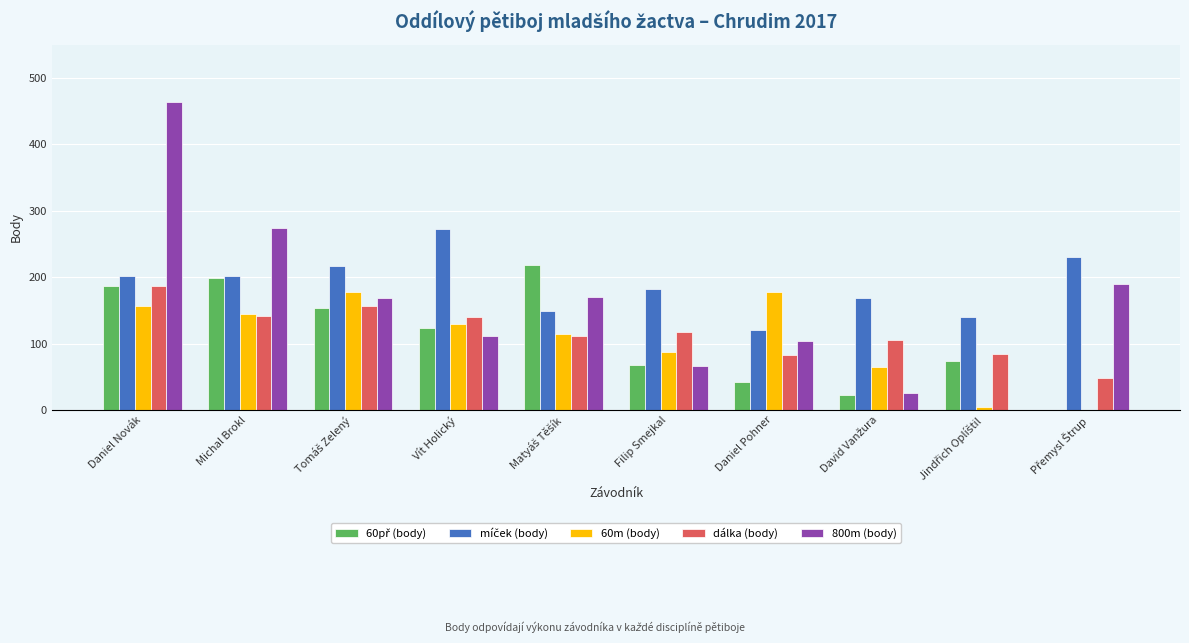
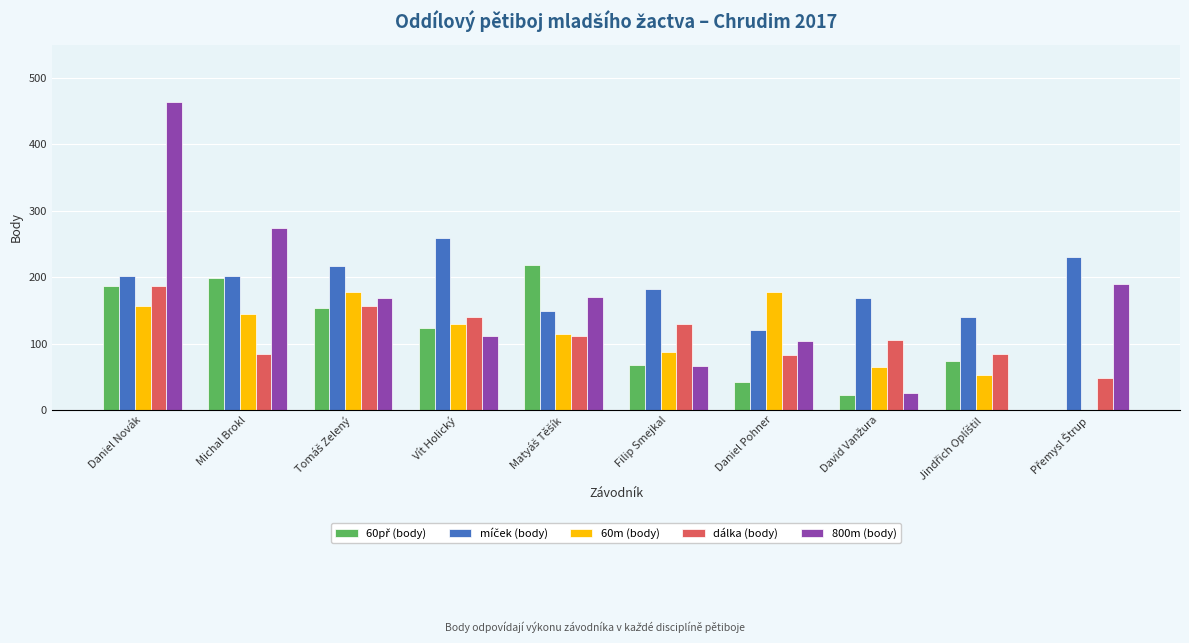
  {
    "60př (body)": {
      "Daniel Novák": 190,
      "Michal Brokl": 200,
      "Tomáš Zelený": 150,
      "Vít Holický": 120,
      "Matyáš Těšík": 220,
      "Filip Smejkal": 70,
      "Daniel Pohner": 40,
      "David Vanžura": 20,
      "Jindřich Oplíštil": 70,
      "Přemysl Štrup": 0
    },
    "míček (body)": {
      "Daniel Novák": 200,
      "Michal Brokl": 200,
      "Tomáš Zelený": 220,
-     "Vít Holický": 270,
+     "Vít Holický": 260,
      "Matyáš Těšík": 150,
      "Filip Smejkal": 180,
      "Daniel Pohner": 120,
      "David Vanžura": 170,
      "Jindřich Oplíštil": 140,
      "Přemysl Štrup": 230
    },
    "60m (body)": {
      "Daniel Novák": 160,
      "Michal Brokl": 150,
      "Tomáš Zelený": 180,
      "Vít Holický": 130,
      "Matyáš Těšík": 120,
      "Filip Smejkal": 90,
      "Daniel Pohner": 180,
      "David Vanžura": 60,
-     "Jindřich Oplíštil": 10,
+     "Jindřich Oplíštil": 50,
      "Přemysl Štrup": 0
    },
    "dálka (body)": {
      "Daniel Novák": 190,
-     "Michal Brokl": 140,
+     "Michal Brokl": 90,
      "Tomáš Zelený": 160,
      "Vít Holický": 140,
      "Matyáš Těšík": 110,
-     "Filip Smejkal": 120,
+     "Filip Smejkal": 130,
      "Daniel Pohner": 80,
      "David Vanžura": 110,
      "Jindřich Oplíštil": 80,
      "Přemysl Štrup": 50
    },
    "800m (body)": {
      "Daniel Novák": 460,
      "Michal Brokl": 270,
      "Tomáš Zelený": 170,
      "Vít Holický": 110,
      "Matyáš Těšík": 170,
      "Filip Smejkal": 70,
      "Daniel Pohner": 100,
      "David Vanžura": 30,
      "Jindřich Oplíštil": 0,
      "Přemysl Štrup": 190
    }
  }
